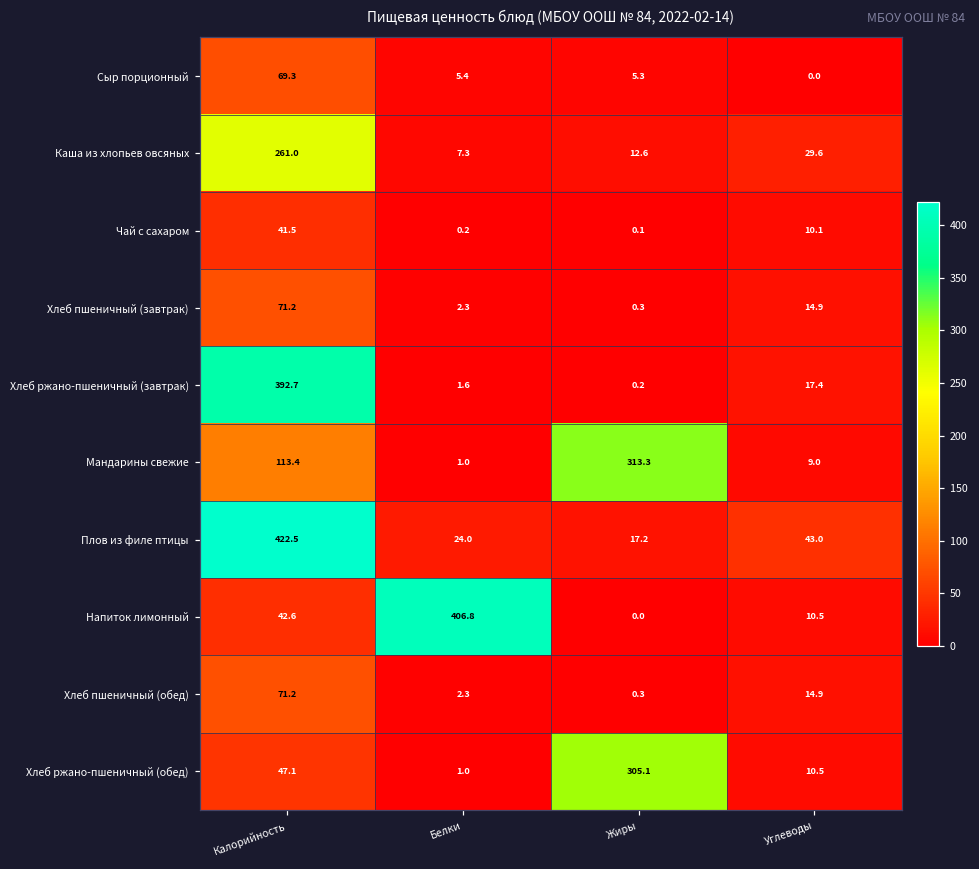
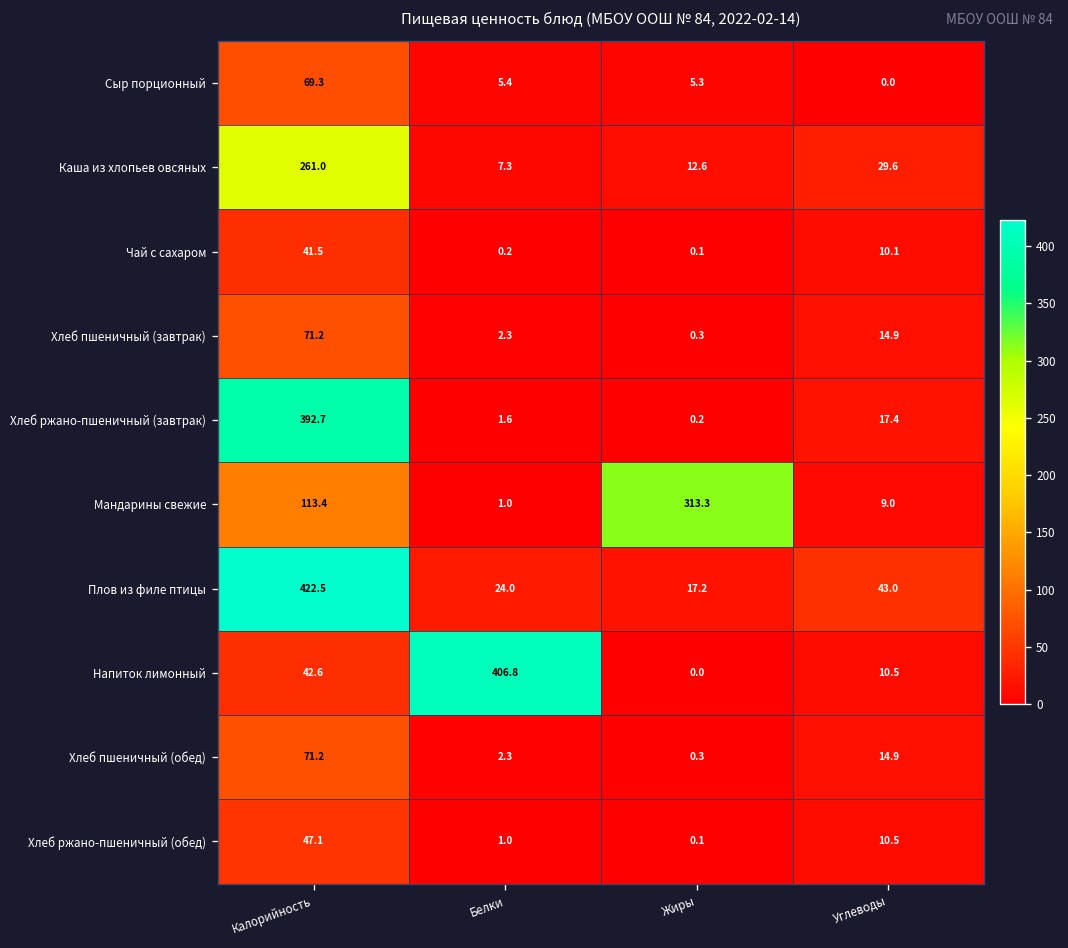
  {
    "Сыр порционный": {
      "Калорийность": 69.3,
      "Белки": 5.4,
      "Жиры": 5.3,
      "Углеводы": 0.0
    },
    "Каша из хлопьев овсяных": {
      "Калорийность": 261.0,
      "Белки": 7.3,
      "Жиры": 12.6,
      "Углеводы": 29.6
    },
    "Чай с сахаром": {
      "Калорийность": 41.5,
      "Белки": 0.2,
      "Жиры": 0.1,
      "Углеводы": 10.1
    },
    "Хлеб пшеничный (завтрак)": {
      "Калорийность": 71.2,
      "Белки": 2.3,
      "Жиры": 0.3,
      "Углеводы": 14.9
    },
    "Хлеб ржано-пшеничный (завтрак)": {
      "Калорийность": 392.7,
      "Белки": 1.6,
      "Жиры": 0.2,
      "Углеводы": 17.4
    },
    "Мандарины свежие": {
      "Калорийность": 113.4,
      "Белки": 1.0,
      "Жиры": 313.3,
      "Углеводы": 9.0
    },
    "Плов из филе птицы": {
      "Калорийность": 422.5,
      "Белки": 24.0,
      "Жиры": 17.2,
      "Углеводы": 43.0
    },
    "Напиток лимонный": {
      "Калорийность": 42.6,
      "Белки": 406.8,
      "Жиры": 0.0,
      "Углеводы": 10.5
    },
    "Хлеб пшеничный (обед)": {
      "Калорийность": 71.2,
      "Белки": 2.3,
      "Жиры": 0.3,
      "Углеводы": 14.9
    },
    "Хлеб ржано-пшеничный (обед)": {
      "Калорийность": 47.1,
      "Белки": 1.0,
-     "Жиры": 305.1,
+     "Жиры": 0.1,
      "Углеводы": 10.5
    }
  }
